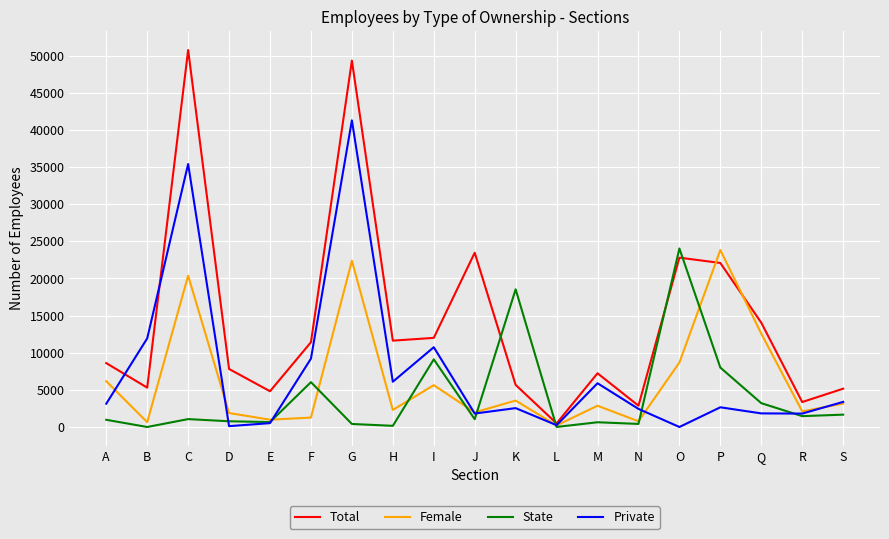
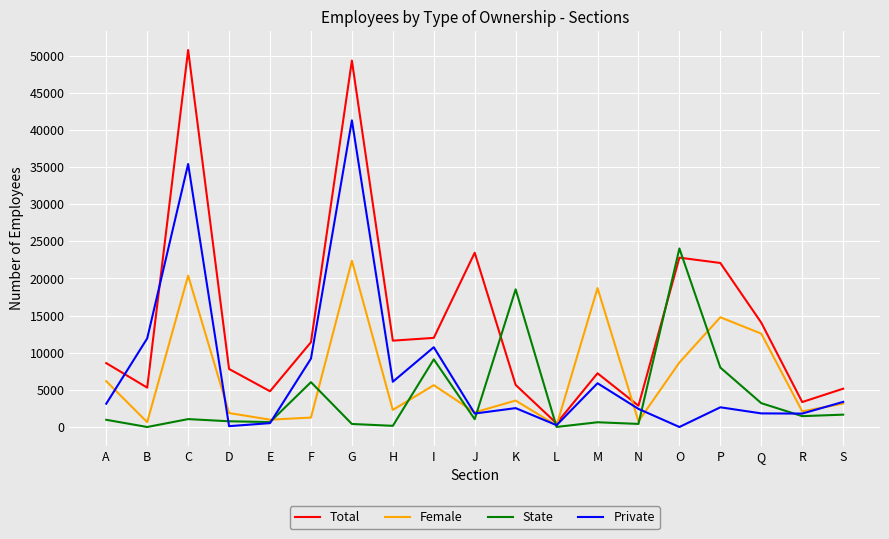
  {
    "Total": {
      "A": 9000,
      "B": 5000,
      "C": 51000,
      "D": 8000,
      "E": 5000,
      "F": 11000,
      "G": 49000,
      "H": 12000,
      "I": 12000,
      "J": 23000,
      "K": 6000,
      "M": 7000,
      "N": 3000,
      "O": 23000,
      "P": 22000,
      "Q": 14000,
      "R": 3000,
      "S": 5000
    },
    "Female": {
      "A": 6000,
      "B": 1000,
      "C": 20000,
      "D": 2000,
      "F": 1000,
      "G": 22000,
      "H": 2000,
      "I": 6000,
      "K": 4000,
-     "M": 3000,
+     "M": 19000,
      "N": 1000,
      "O": 9000,
-     "P": 24000,
+     "P": 15000,
      "Q": 13000
    },
    "State": {
      "A": 1000,
      "B": 0,
      "C": 1000,
      "D": 1000,
      "F": 6000,
      "G": 0,
      "H": 0,
      "I": 9000,
      "J": 1000,
      "K": 19000,
      "M": 1000,
      "N": 0,
      "O": 24000,
      "P": 8000,
      "Q": 3000,
      "R": 1000,
      "S": 2000
    },
    "Private": {
      "A": 3000,
      "B": 12000,
      "C": 35000,
      "D": 0,
      "F": 9000,
      "G": 41000,
      "H": 6000,
      "I": 11000,
      "K": 3000,
      "M": 6000,
      "N": 2000,
      "O": 0,
      "P": 3000,
      "Q": 2000
    }
  }
